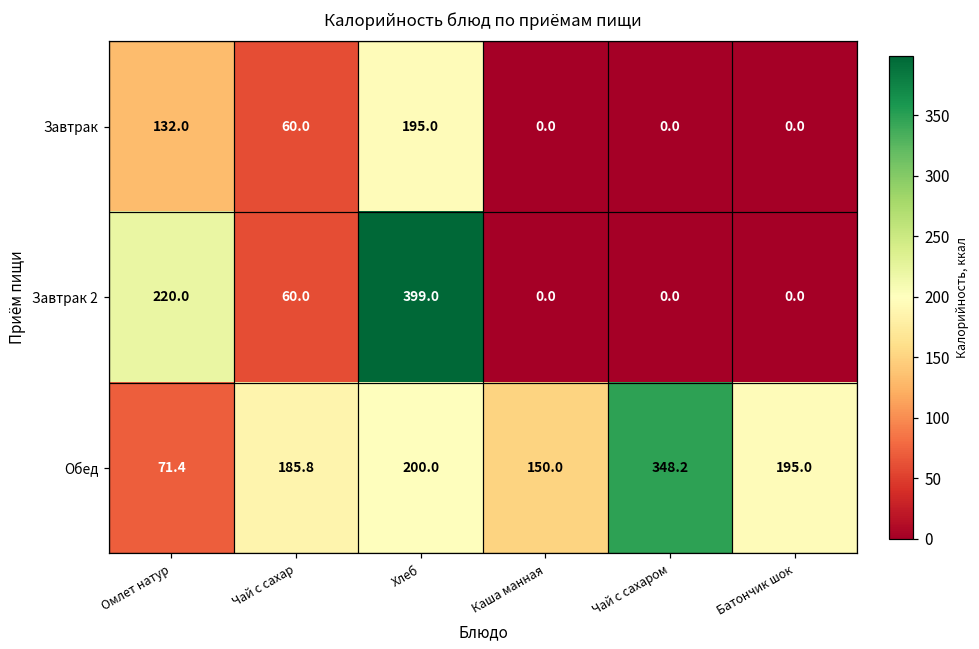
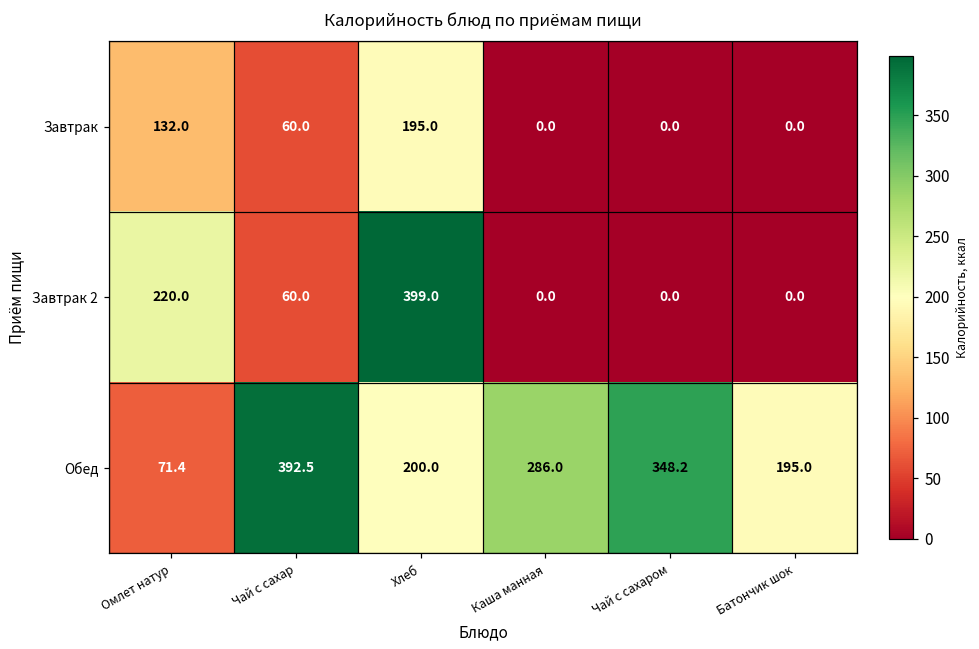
  {
    "Завтрак": {
      "Омлет натур": 132.0,
      "Чай с сахар": 60.0,
      "Хлеб": 195.0,
      "Каша манная": 0.0,
      "Чай с сахаром": 0.0,
      "Батончик шок": 0.0
    },
    "Завтрак 2": {
      "Омлет натур": 220.0,
      "Чай с сахар": 60.0,
      "Хлеб": 399.0,
      "Каша манная": 0.0,
      "Чай с сахаром": 0.0,
      "Батончик шок": 0.0
    },
    "Обед": {
      "Омлет натур": 71.4,
-     "Чай с сахар": 185.8,
+     "Чай с сахар": 392.5,
      "Хлеб": 200.0,
-     "Каша манная": 150.0,
+     "Каша манная": 286.0,
      "Чай с сахаром": 348.2,
      "Батончик шок": 195.0
    }
  }
